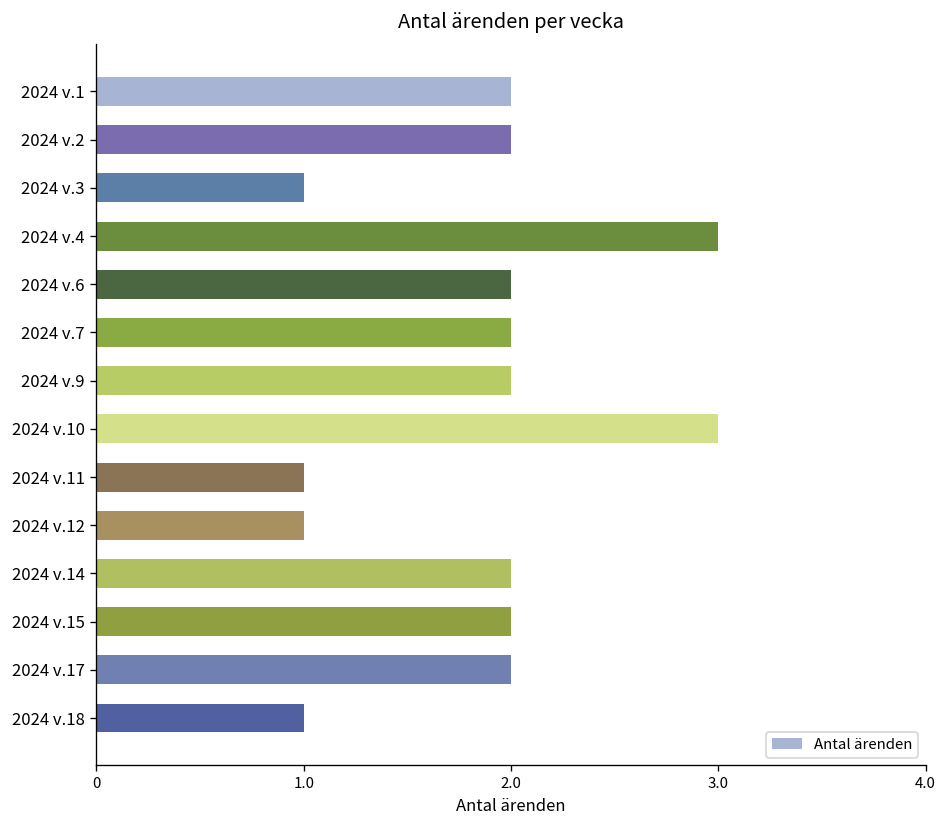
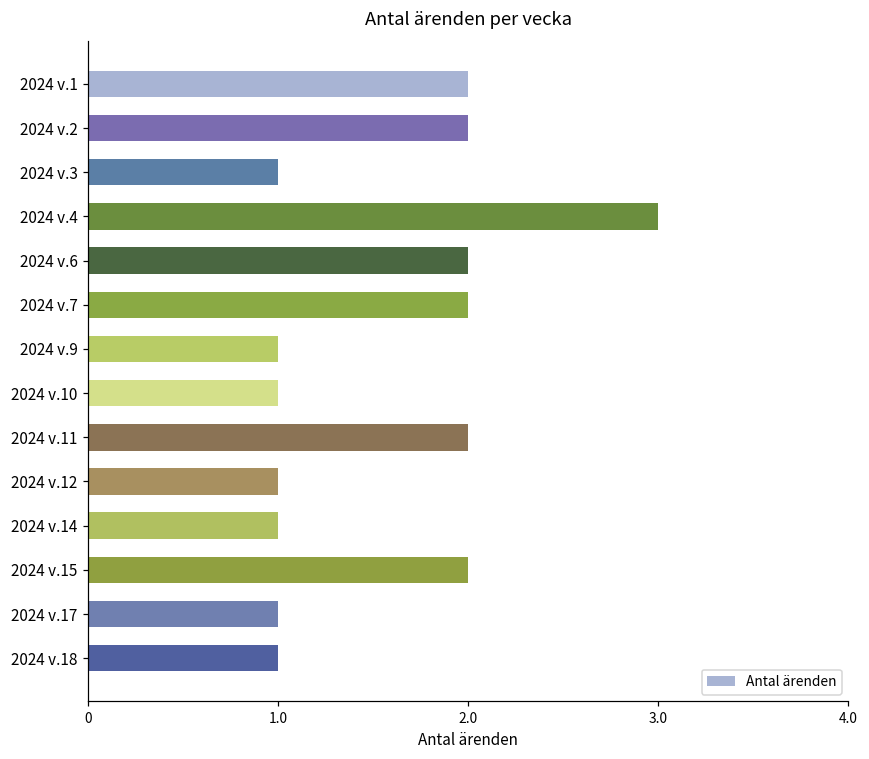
  {
    "2024 v.1": 2,
    "2024 v.2": 2,
    "2024 v.3": 1,
    "2024 v.4": 3,
    "2024 v.6": 2,
    "2024 v.7": 2,
-   "2024 v.9": 2,
-   "2024 v.10": 3,
-   "2024 v.11": 1,
+   "2024 v.9": 1,
+   "2024 v.10": 1,
+   "2024 v.11": 2,
    "2024 v.12": 1,
-   "2024 v.14": 2,
+   "2024 v.14": 1,
    "2024 v.15": 2,
-   "2024 v.17": 2,
+   "2024 v.17": 1,
    "2024 v.18": 1
  }
